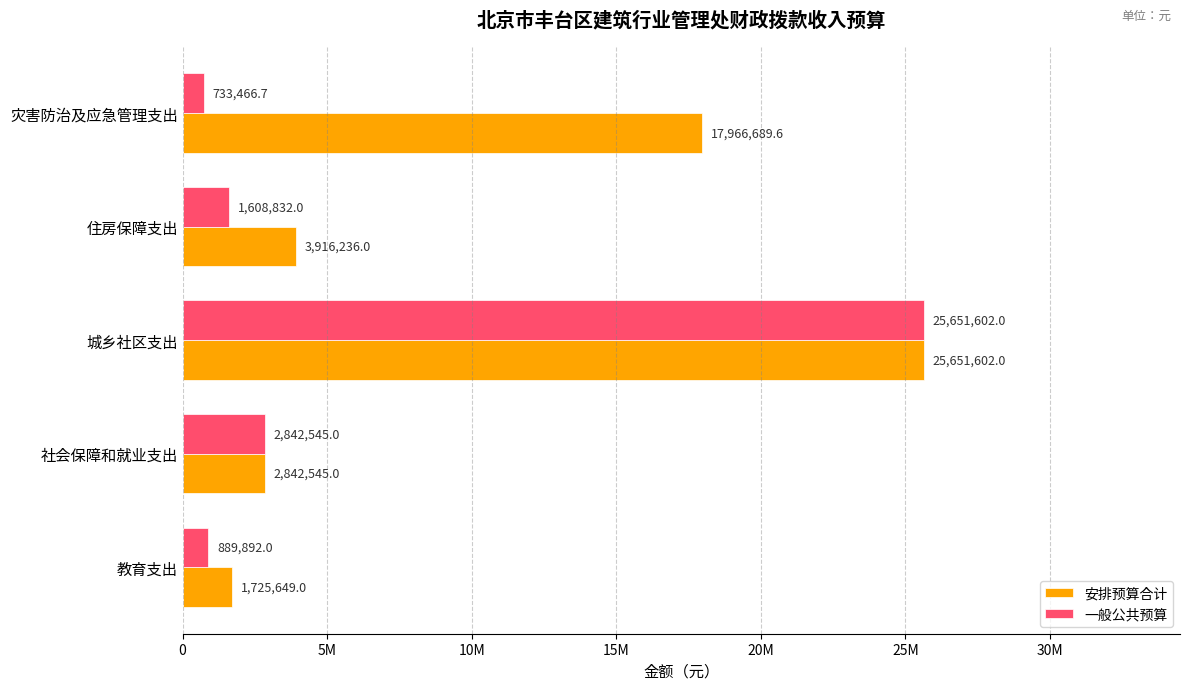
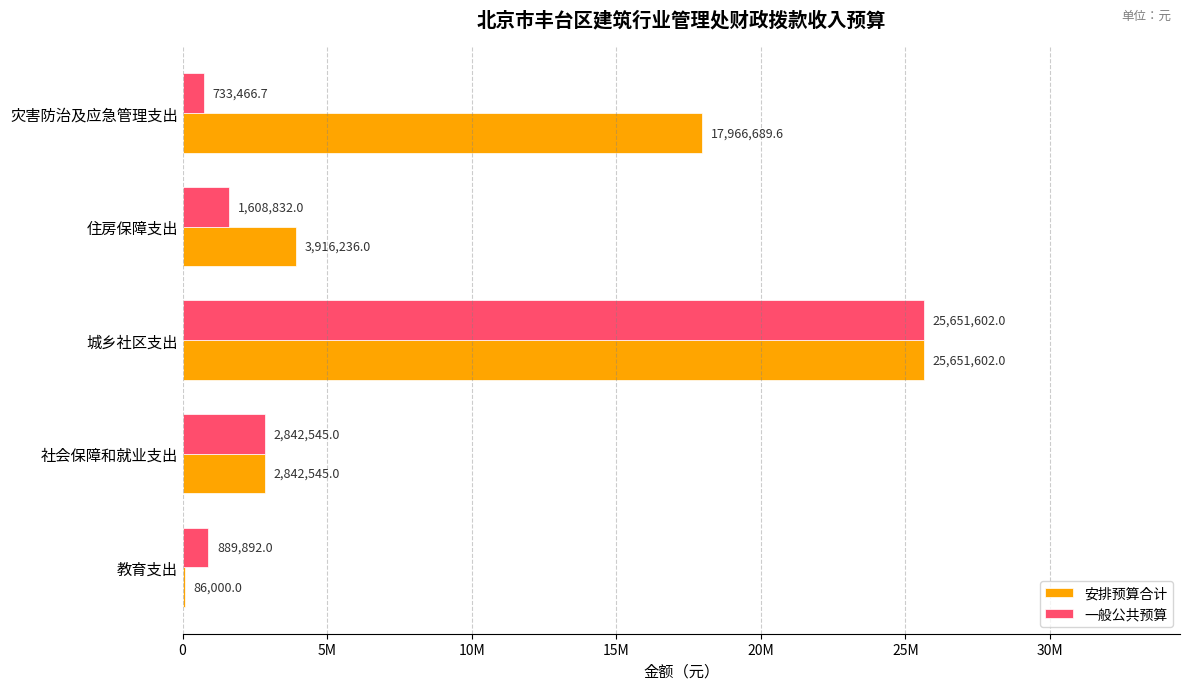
  {
    "安排预算合计": {
      "灾害防治及应急管理支出": "17,966,689.6",
      "住房保障支出": "3,916,236.0",
      "城乡社区支出": "25,651,602.0",
      "社会保障和就业支出": "2,842,545.0",
-     "教育支出": "1,725,649.0"
+     "教育支出": "86,000.0"
    },
    "一般公共预算": {
      "灾害防治及应急管理支出": "733,466.7",
      "住房保障支出": "1,608,832.0",
      "城乡社区支出": "25,651,602.0",
      "社会保障和就业支出": "2,842,545.0",
      "教育支出": "889,892.0"
    }
  }
